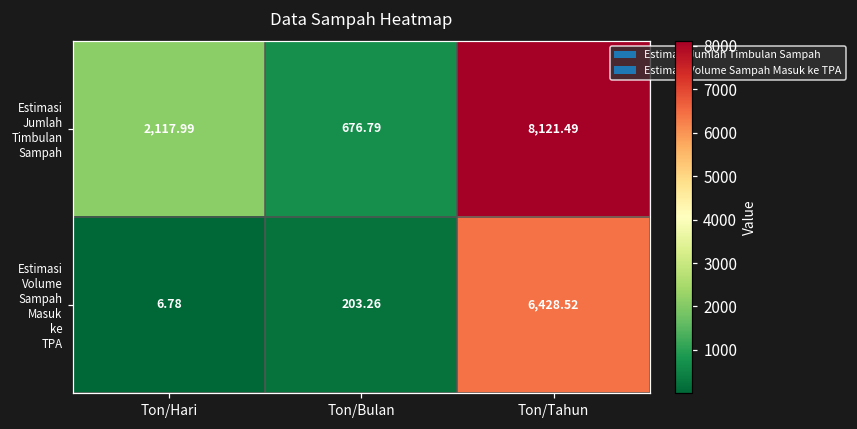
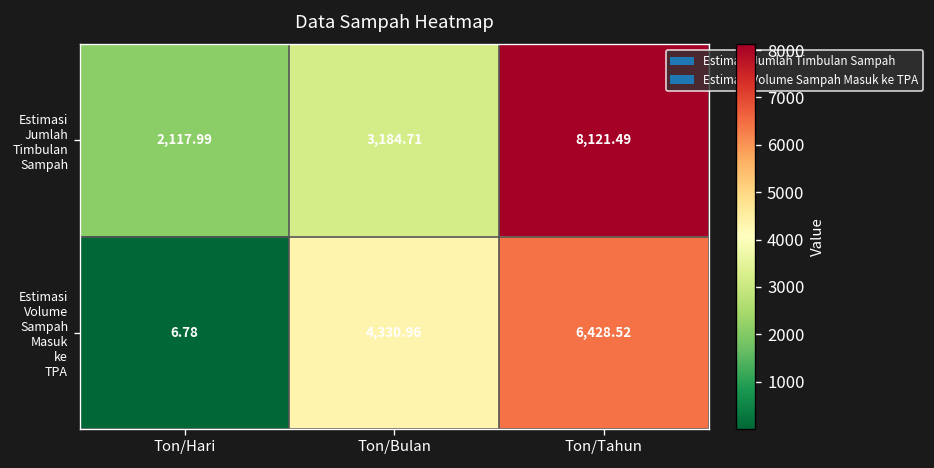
  {
    "Estimasi Jumlah Timbulan Sampah": {
      "Ton/Hari": "2,117.99",
-     "Ton/Bulan": "676.79",
+     "Ton/Bulan": "3,184.71",
      "Ton/Tahun": "8,121.49"
    },
    "Estimasi Volume Sampah Masuk ke TPA": {
      "Ton/Hari": "6.78",
-     "Ton/Bulan": "203.26",
+     "Ton/Bulan": "4,330.96",
      "Ton/Tahun": "6,428.52"
    }
  }
